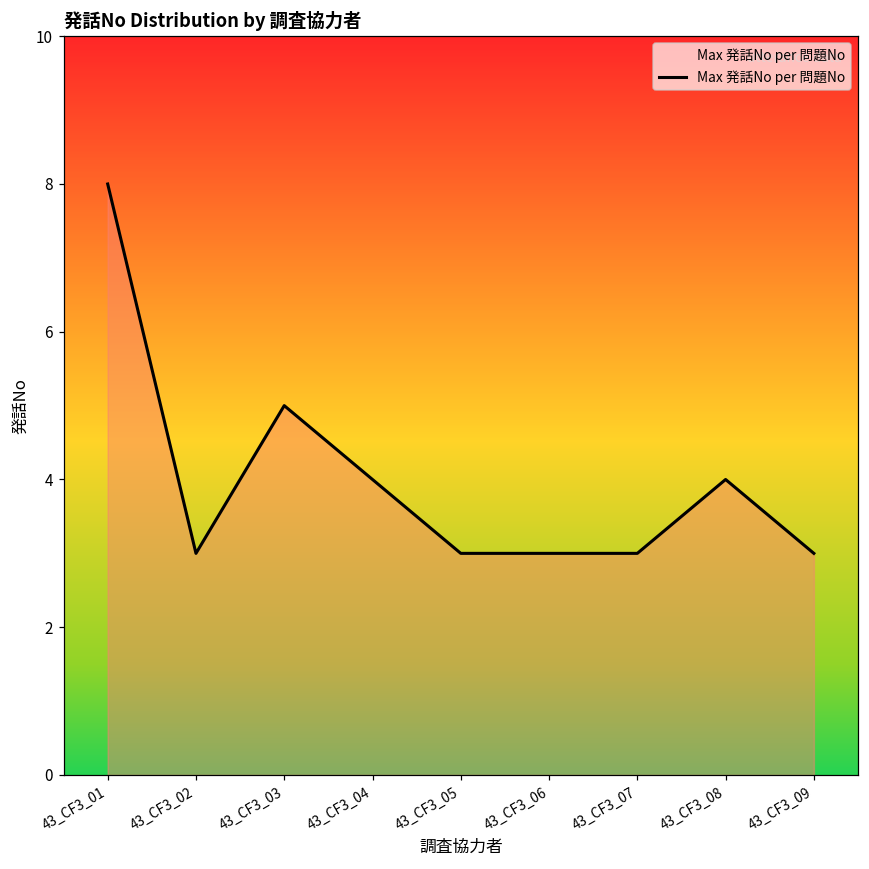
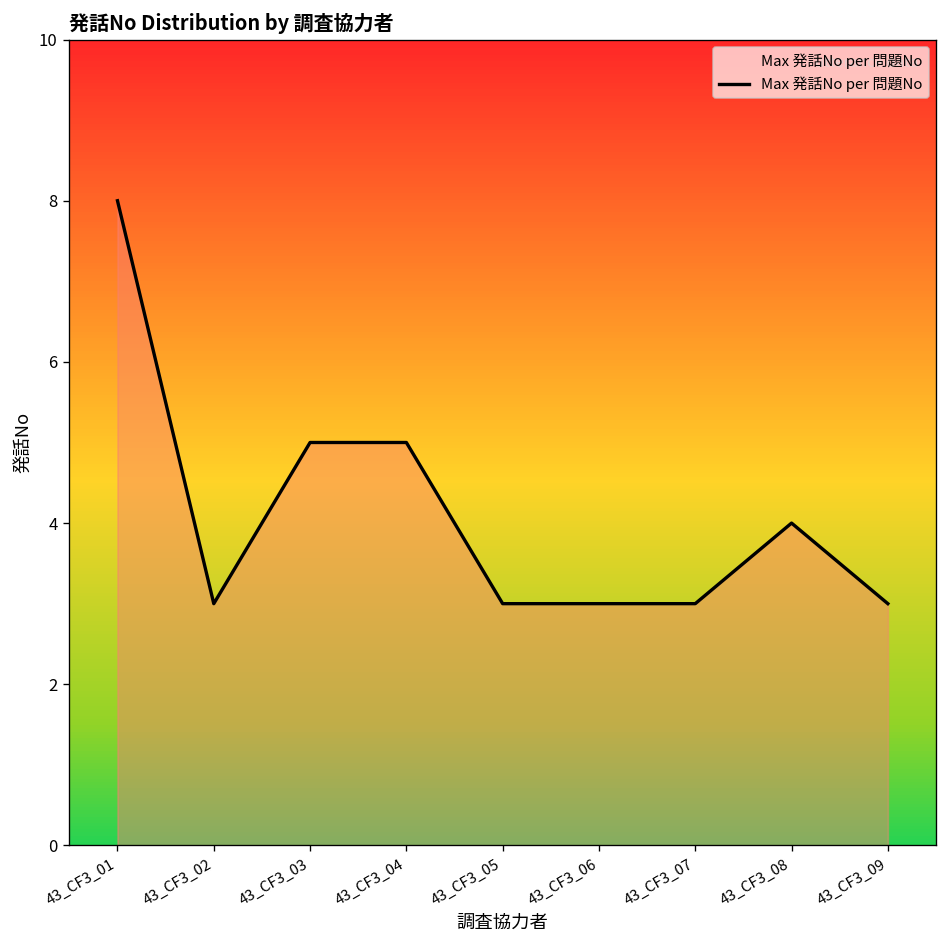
  {
    "43_CF3_01": 8,
    "43_CF3_02": 3,
    "43_CF3_03": 5,
-   "43_CF3_04": 4,
+   "43_CF3_04": 5,
    "43_CF3_05": 3,
    "43_CF3_06": 3,
    "43_CF3_07": 3,
    "43_CF3_08": 4,
    "43_CF3_09": 3
  }
